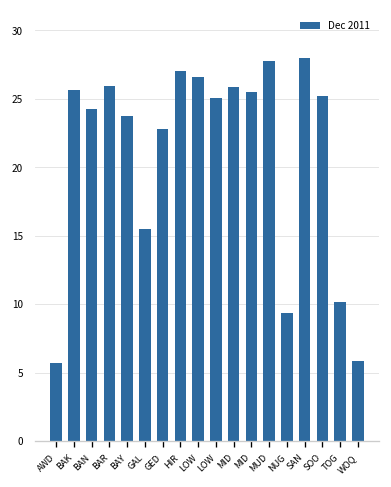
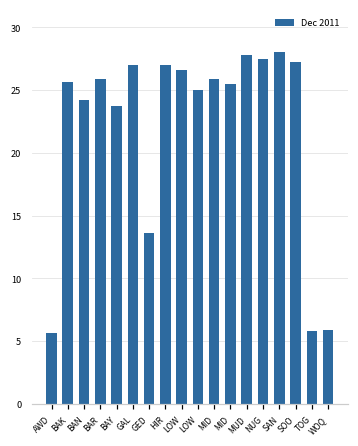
  {
    "AWD": 5.7,
    "BAK": 25.6,
    "BAN": 24.2,
    "BAR": 25.9,
    "BAY": 23.7,
-   "GAL": 15.5,
-   "GED": 22.8,
+   "GAL": 27.0,
+   "GED": 13.6,
    "HIR": 27.0,
    "MUD": 27.8,
-   "NUG": 9.3,
+   "NUG": 27.5,
    "SAN": 28.0,
-   "SOO": 25.2,
-   "TOG": 10.1,
+   "SOO": 27.3,
+   "TOG": 5.8,
    "WOQ": 5.9
  }
